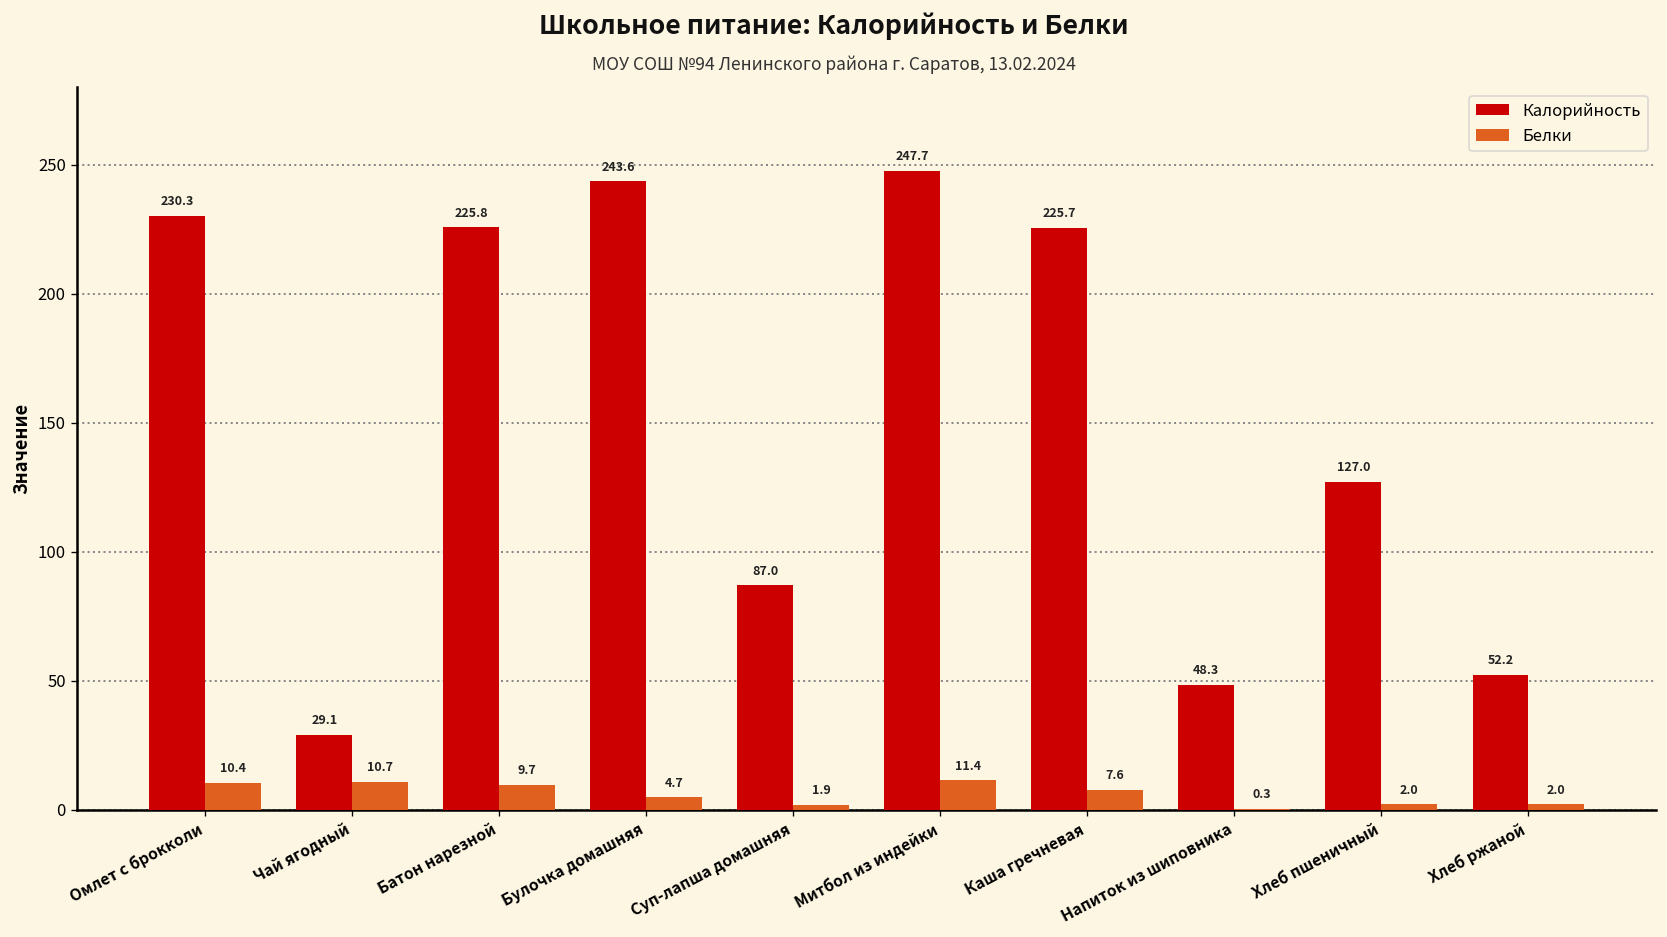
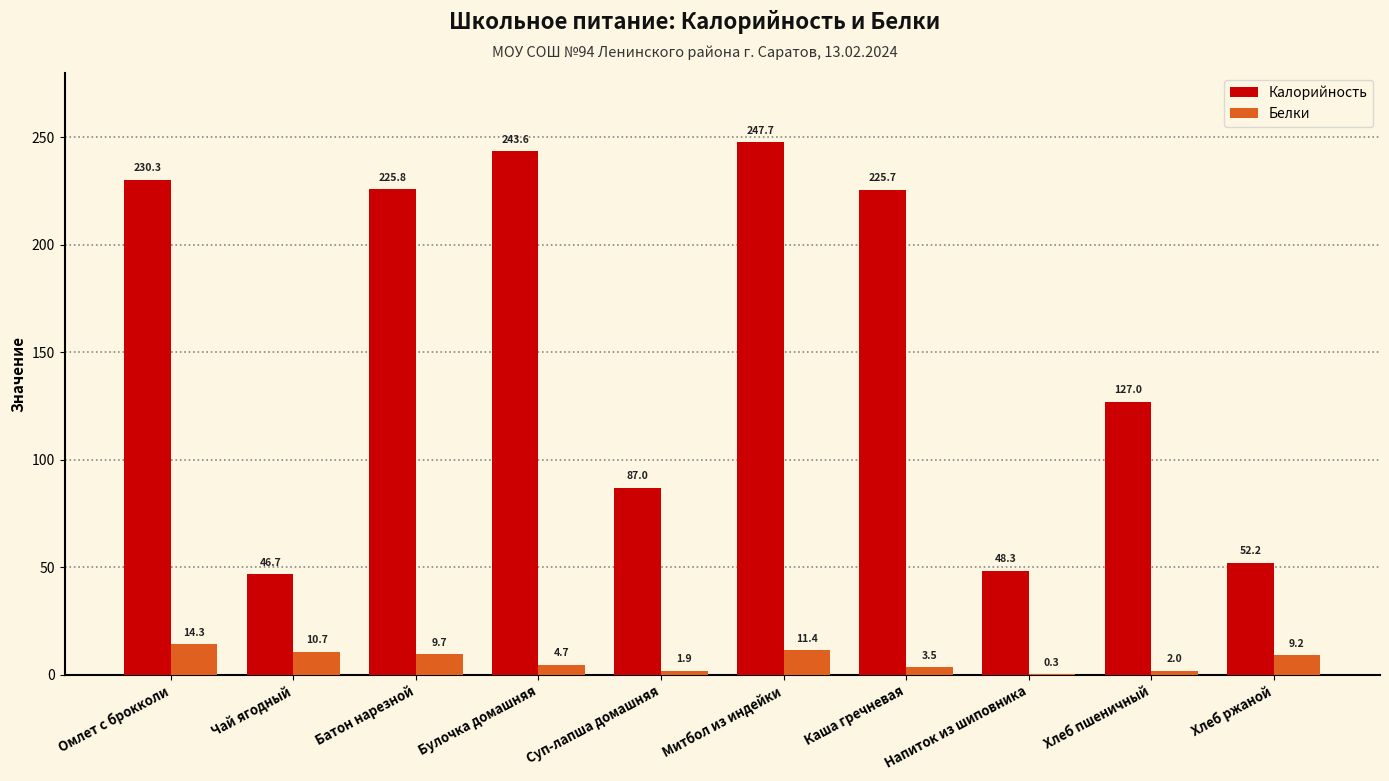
  {
    "Калорийность": {
      "Омлет с брокколи": 230.3,
-     "Чай ягодный": 29.1,
+     "Чай ягодный": 46.7,
      "Батон нарезной": 225.8,
      "Булочка домашняя": 243.6,
      "Суп-лапша домашняя": 87.0,
      "Митбол из индейки": 247.7,
      "Каша гречневая": 225.7,
      "Напиток из шиповника": 48.3,
      "Хлеб пшеничный": 127.0,
      "Хлеб ржаной": 52.2
    },
    "Белки": {
-     "Омлет с брокколи": 10.4,
+     "Омлет с брокколи": 14.3,
      "Чай ягодный": 10.7,
      "Батон нарезной": 9.7,
      "Булочка домашняя": 4.7,
      "Суп-лапша домашняя": 1.9,
      "Митбол из индейки": 11.4,
-     "Каша гречневая": 7.6,
+     "Каша гречневая": 3.5,
      "Напиток из шиповника": 0.3,
      "Хлеб пшеничный": 2.0,
-     "Хлеб ржаной": 2.0
+     "Хлеб ржаной": 9.2
    }
  }
